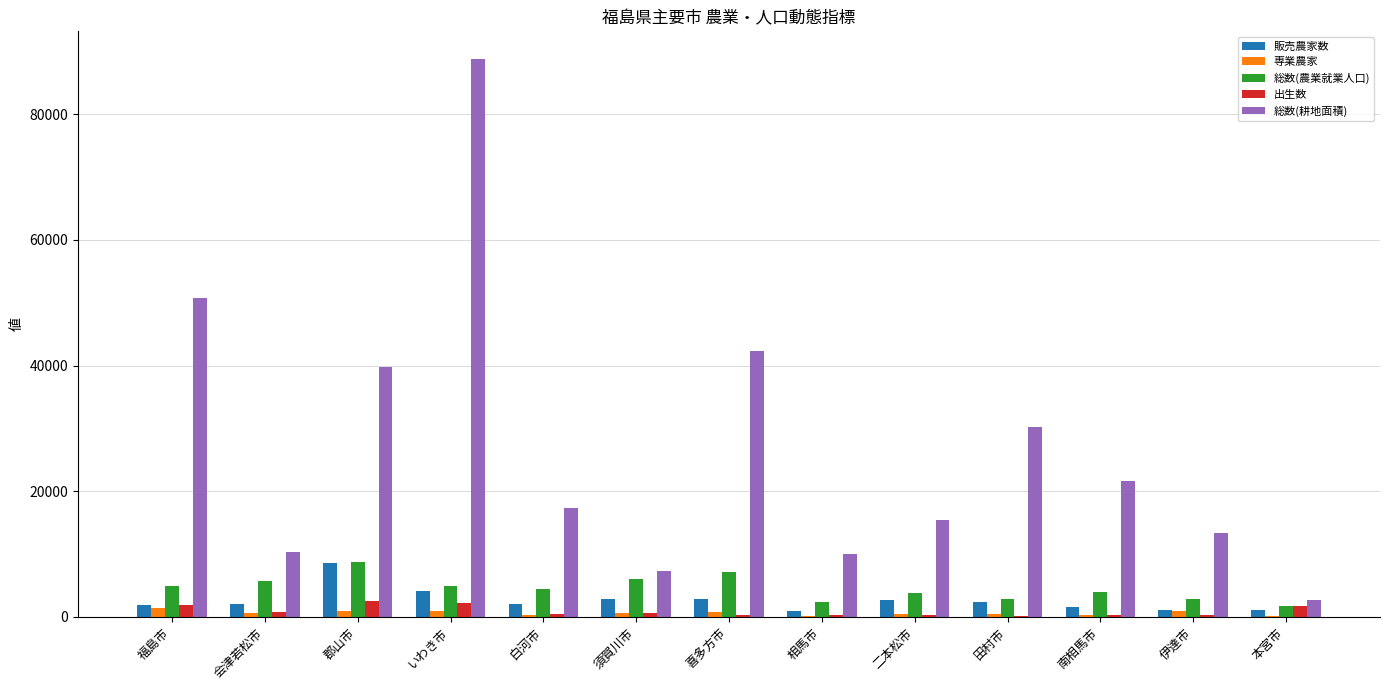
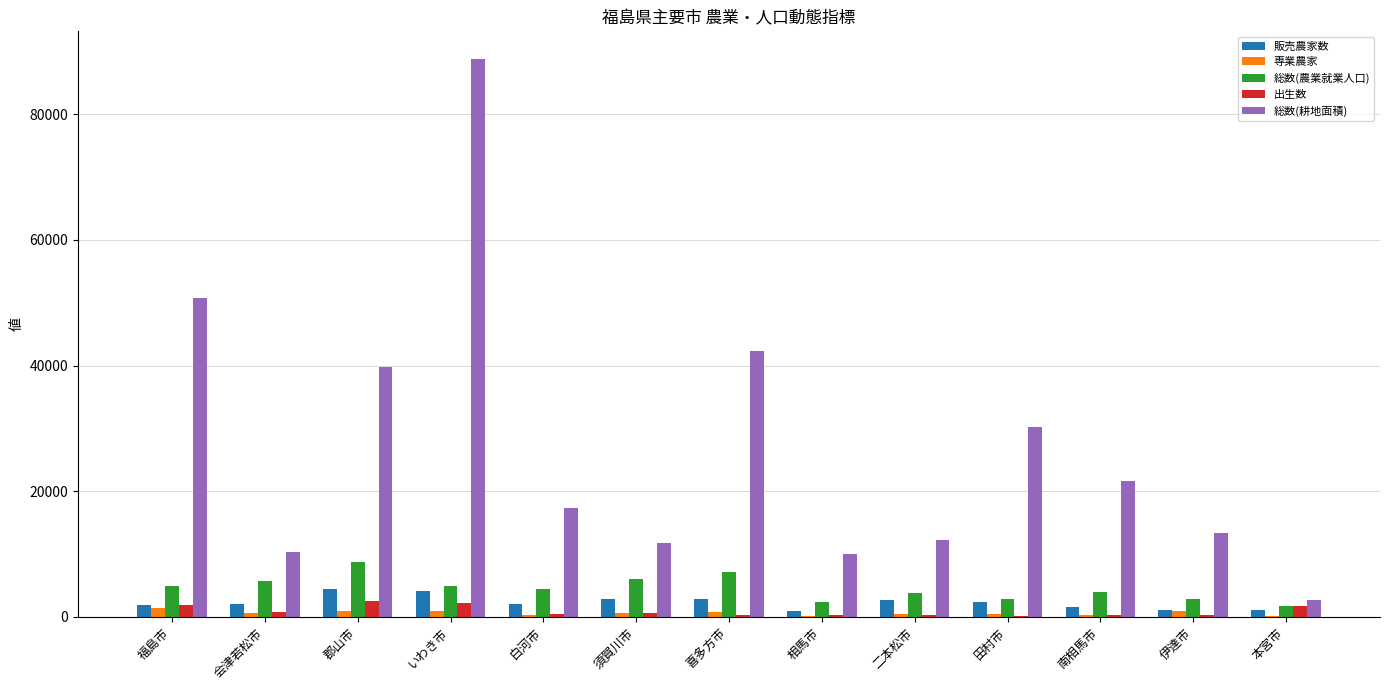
  {
    "販売農家数": {
      "福島市": 2000,
      "会津若松市": 2000,
-     "郡山市": 9000,
+     "郡山市": 4000,
      "いわき市": 4000,
      "白河市": 2000,
      "須賀川市": 3000,
      "喜多方市": 3000,
      "相馬市": 1000,
      "二本松市": 3000,
      "田村市": 2000,
      "南相馬市": 2000,
      "伊達市": 1000,
      "本宮市": 1000
    },
    "専業農家": {
      "福島市": 1000,
      "会津若松市": 1000,
      "郡山市": 1000,
      "いわき市": 1000,
      "須賀川市": 1000,
      "喜多方市": 1000,
      "二本松市": 0,
      "田村市": 0,
      "伊達市": 1000
    },
    "総数(農業就業人口)": {
      "福島市": 5000,
      "会津若松市": 6000,
      "郡山市": 9000,
      "いわき市": 5000,
      "白河市": 4000,
      "須賀川市": 6000,
      "喜多方市": 7000,
      "相馬市": 2000,
      "二本松市": 4000,
      "田村市": 3000,
      "南相馬市": 4000,
      "伊達市": 3000,
      "本宮市": 2000
    },
    "出生数": {
      "福島市": 2000,
      "会津若松市": 1000,
      "郡山市": 3000,
      "いわき市": 2000,
      "白河市": 0,
      "須賀川市": 1000,
      "本宮市": 2000
    },
    "総数(耕地面積)": {
      "福島市": 51000,
      "会津若松市": 10000,
      "郡山市": 40000,
      "いわき市": 89000,
      "白河市": 17000,
-     "須賀川市": 7000,
+     "須賀川市": 12000,
      "喜多方市": 42000,
      "相馬市": 10000,
-     "二本松市": 15000,
+     "二本松市": 12000,
      "田村市": 30000,
      "南相馬市": 22000,
      "伊達市": 13000,
      "本宮市": 3000
    }
  }
